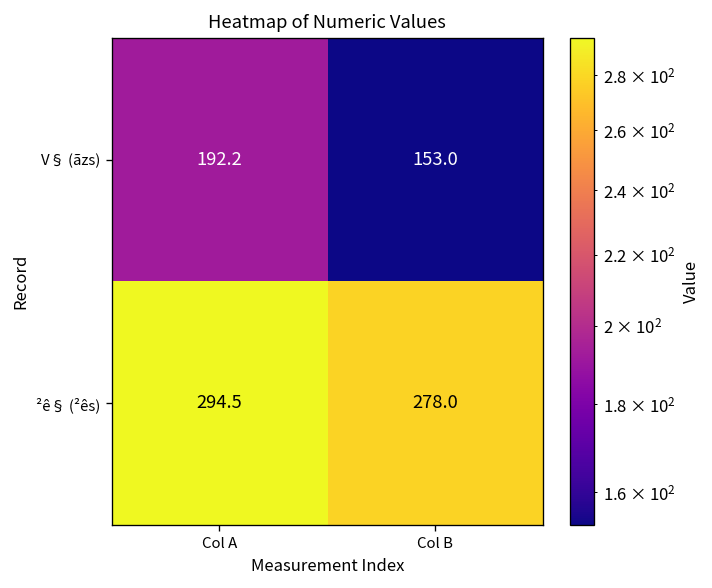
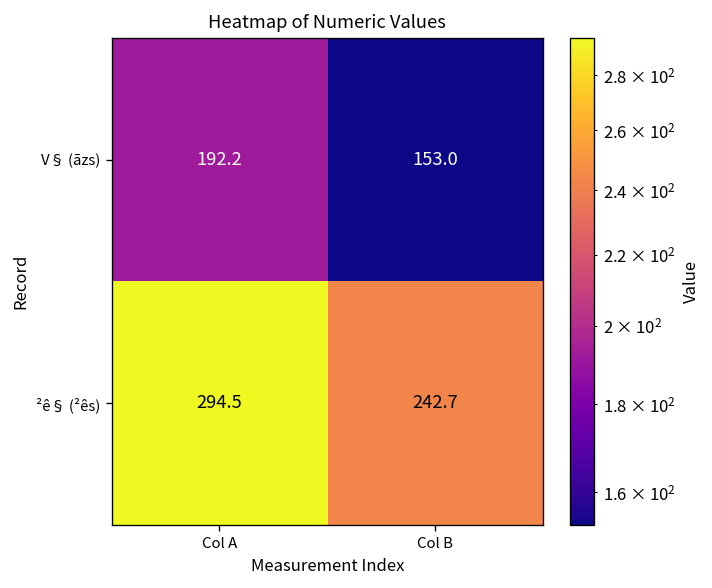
  {
    "V§ (ãzs)": {
      "Col A": 192.2,
      "Col B": 153.0
    },
    "²ê§ (²ês)": {
      "Col A": 294.5,
-     "Col B": 278.0
+     "Col B": 242.7
    }
  }
